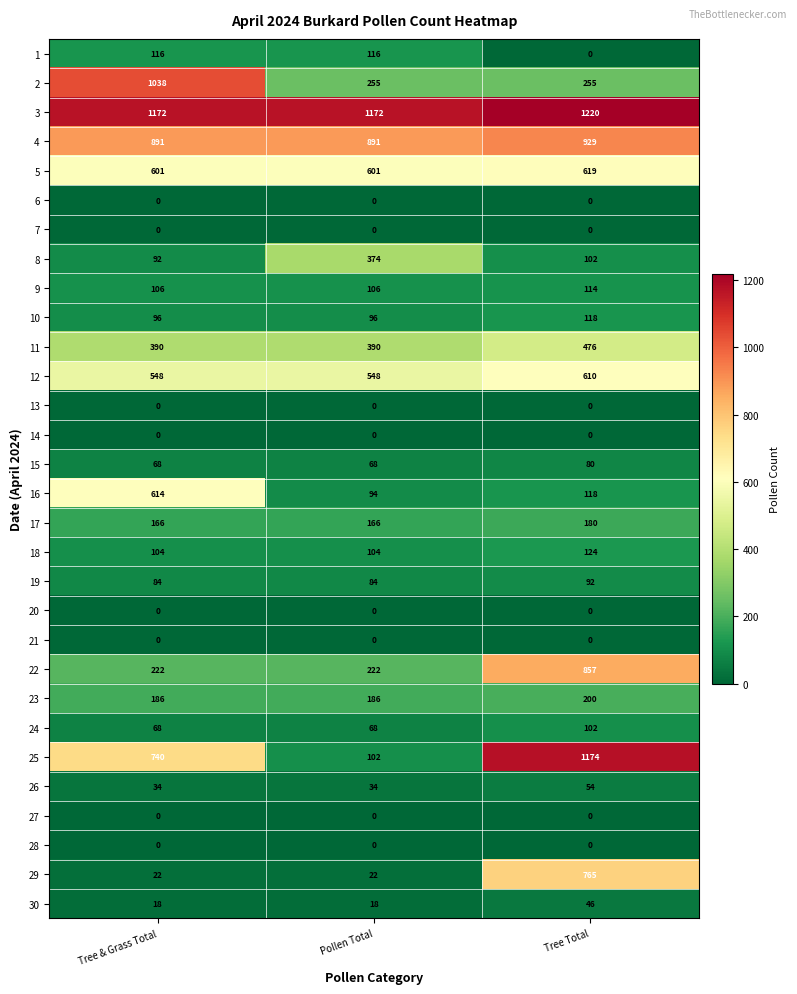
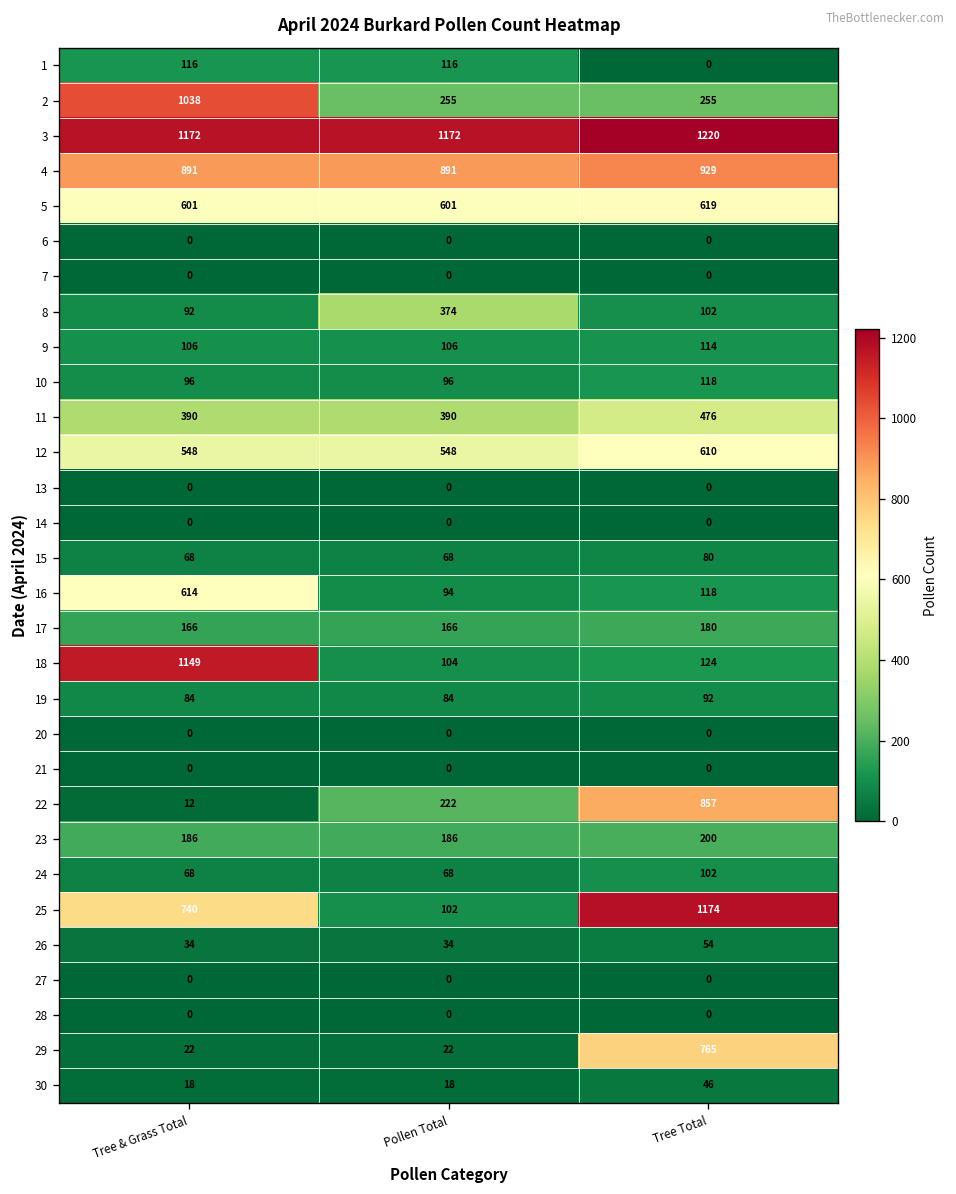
  {
    "1": {
      "Tree & Grass Total": 116,
      "Pollen Total": 116,
      "Tree Total": 0
    },
    "2": {
      "Tree & Grass Total": 1038,
      "Pollen Total": 255,
      "Tree Total": 255
    },
    "3": {
      "Tree & Grass Total": 1172,
      "Pollen Total": 1172,
      "Tree Total": 1220
    },
    "4": {
      "Tree & Grass Total": 891,
      "Pollen Total": 891,
      "Tree Total": 929
    },
    "5": {
      "Tree & Grass Total": 601,
      "Pollen Total": 601,
      "Tree Total": 619
    },
    "6": {
      "Tree & Grass Total": 0,
      "Pollen Total": 0,
      "Tree Total": 0
    },
    "7": {
      "Tree & Grass Total": 0,
      "Pollen Total": 0,
      "Tree Total": 0
    },
    "8": {
      "Tree & Grass Total": 92,
      "Pollen Total": 374,
      "Tree Total": 102
    },
    "9": {
      "Tree & Grass Total": 106,
      "Pollen Total": 106,
      "Tree Total": 114
    },
    "10": {
      "Tree & Grass Total": 96,
      "Pollen Total": 96,
      "Tree Total": 118
    },
    "11": {
      "Tree & Grass Total": 390,
      "Pollen Total": 390,
      "Tree Total": 476
    },
    "12": {
      "Tree & Grass Total": 548,
      "Pollen Total": 548,
      "Tree Total": 610
    },
    "13": {
      "Tree & Grass Total": 0,
      "Pollen Total": 0,
      "Tree Total": 0
    },
    "14": {
      "Tree & Grass Total": 0,
      "Pollen Total": 0,
      "Tree Total": 0
    },
    "15": {
      "Tree & Grass Total": 68,
      "Pollen Total": 68,
      "Tree Total": 80
    },
    "16": {
      "Tree & Grass Total": 614,
      "Pollen Total": 94,
      "Tree Total": 118
    },
    "17": {
      "Tree & Grass Total": 166,
      "Pollen Total": 166,
      "Tree Total": 180
    },
    "18": {
-     "Tree & Grass Total": 104,
+     "Tree & Grass Total": 1149,
      "Pollen Total": 104,
      "Tree Total": 124
    },
    "19": {
      "Tree & Grass Total": 84,
      "Pollen Total": 84,
      "Tree Total": 92
    },
    "20": {
      "Tree & Grass Total": 0,
      "Pollen Total": 0,
      "Tree Total": 0
    },
    "21": {
      "Tree & Grass Total": 0,
      "Pollen Total": 0,
      "Tree Total": 0
    },
    "22": {
-     "Tree & Grass Total": 222,
+     "Tree & Grass Total": 12,
      "Pollen Total": 222,
      "Tree Total": 857
    },
    "23": {
      "Tree & Grass Total": 186,
      "Pollen Total": 186,
      "Tree Total": 200
    },
    "24": {
      "Tree & Grass Total": 68,
      "Pollen Total": 68,
      "Tree Total": 102
    },
    "25": {
      "Tree & Grass Total": 740,
      "Pollen Total": 102,
      "Tree Total": 1174
    },
    "26": {
      "Tree & Grass Total": 34,
      "Pollen Total": 34,
      "Tree Total": 54
    },
    "27": {
      "Tree & Grass Total": 0,
      "Pollen Total": 0,
      "Tree Total": 0
    },
    "28": {
      "Tree & Grass Total": 0,
      "Pollen Total": 0,
      "Tree Total": 0
    },
    "29": {
      "Tree & Grass Total": 22,
      "Pollen Total": 22,
      "Tree Total": 765
    },
    "30": {
      "Tree & Grass Total": 18,
      "Pollen Total": 18,
      "Tree Total": 46
    }
  }
